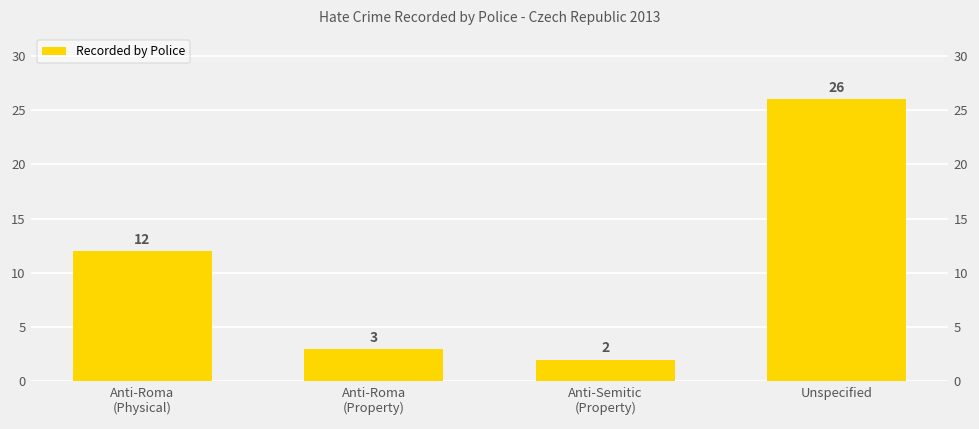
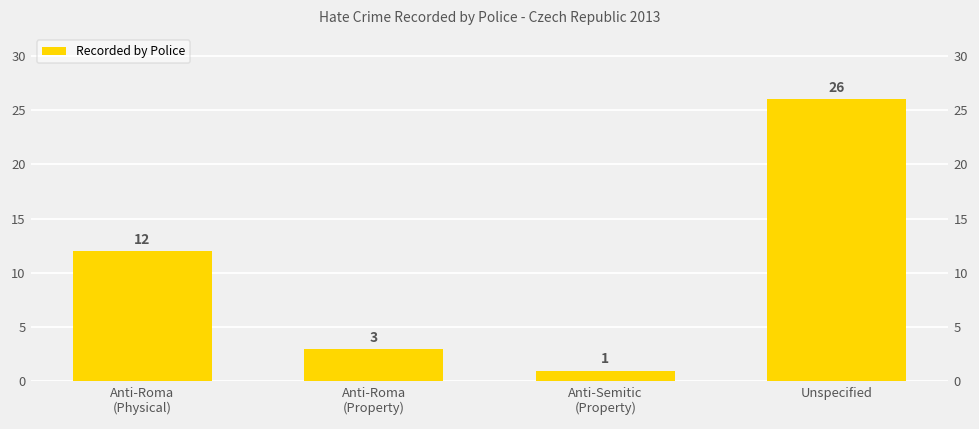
  {
    "Anti-Roma (Physical)": 12,
    "Anti-Roma (Property)": 3,
-   "Anti-Semitic (Property)": 2,
+   "Anti-Semitic (Property)": 1,
    "Unspecified": 26
  }
